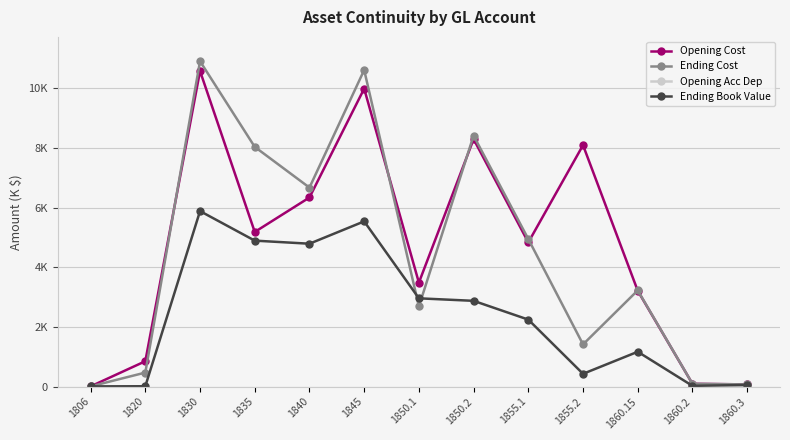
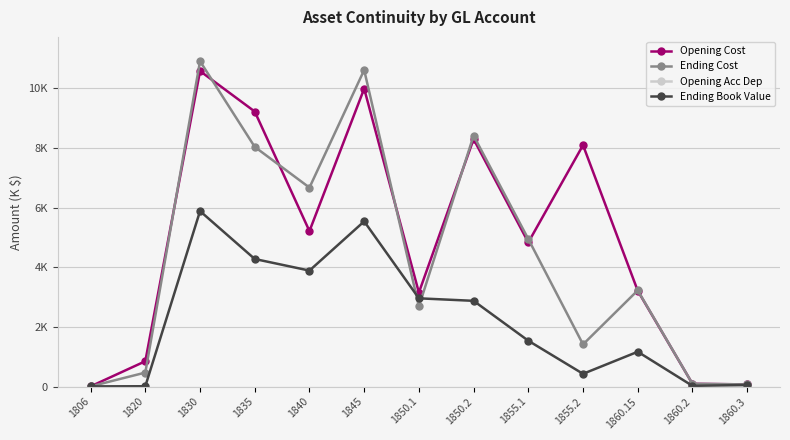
  {
    "Opening Cost": {
      "1820": 900,
      "1830": 10600,
-     "1835": 5200,
-     "1840": 6300,
+     "1835": 9200,
+     "1840": 5200,
      "1845": 10000,
-     "1850.1": 3500,
+     "1850.1": 3200,
      "1850.2": 8300,
      "1855.1": 4800,
      "1855.2": 8100
    },
    "Ending Cost": {
      "1820": 500,
      "1830": 10900,
      "1835": 8000,
      "1840": 6700,
      "1845": 10600,
      "1850.1": 2700,
      "1850.2": 8400,
      "1855.1": 4900,
      "1855.2": 1400
    },
    "Opening Acc Dep": {
      "1860.2": -100
    },
    "Ending Book Value": {
      "1820": 0,
      "1830": 5900,
-     "1835": 4900,
-     "1840": 4800,
+     "1835": 4300,
+     "1840": 3900,
      "1845": 5500,
      "1850.1": 3000,
      "1850.2": 2900,
-     "1855.1": 2200,
+     "1855.1": 1500,
      "1855.2": 400,
      "1860.15": 1200
    }
  }
